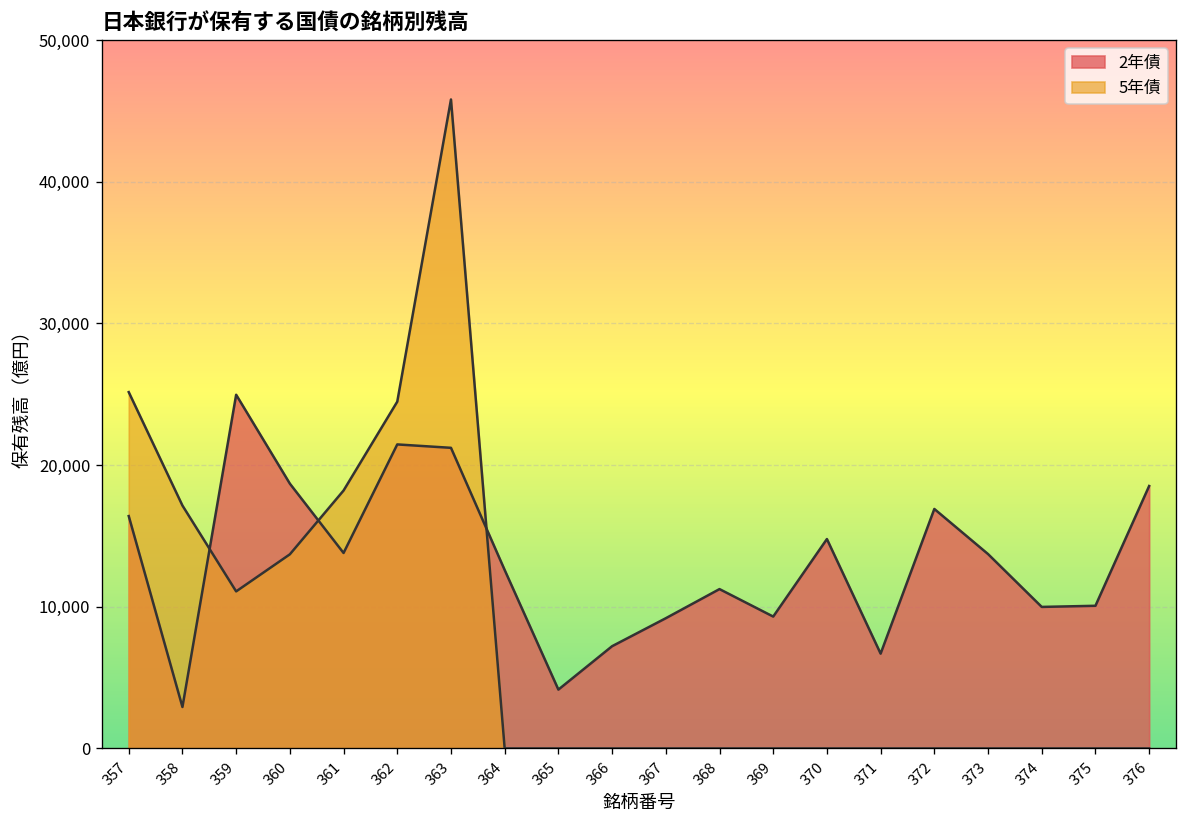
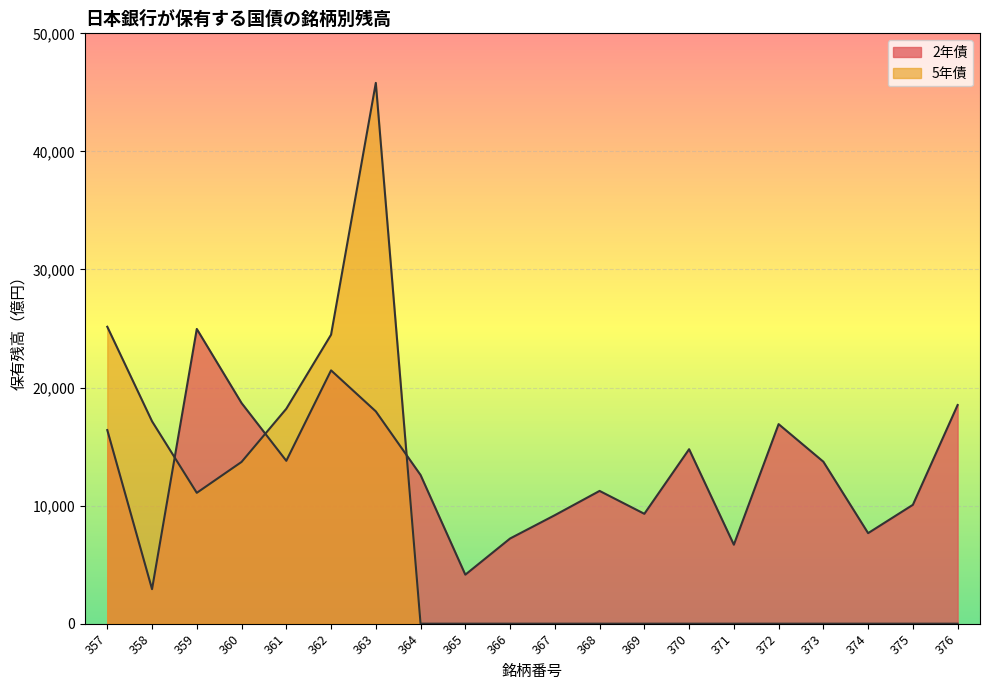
  {
    "2年債": {
      "357": "16,400",
      "358": "2,900",
      "359": "25,000",
      "360": "18,700",
      "361": "13,800",
      "362": "21,500",
-     "363": "21,200",
+     "363": "18,000",
      "364": "12,600",
      "365": "4,200",
      "366": "7,200",
      "367": "9,200",
      "368": "11,200",
      "369": "9,300",
      "370": "14,800",
      "371": "6,700",
      "372": "16,900",
      "373": "13,700",
-     "374": "10,000",
+     "374": "7,700",
      "375": "10,100",
      "376": "18,500"
    },
    "5年債": {
      "357": "25,100",
      "358": "17,100",
      "359": "11,100",
      "360": "13,700",
      "361": "18,200",
      "362": "24,500",
      "363": "45,800",
      "364": "0",
      "365": "0",
      "366": "0",
      "367": "0",
      "368": "0",
      "369": "0",
      "370": "0",
      "371": "0",
      "372": "0",
      "373": "0",
      "374": "0",
      "375": "0",
      "376": "0"
    }
  }
